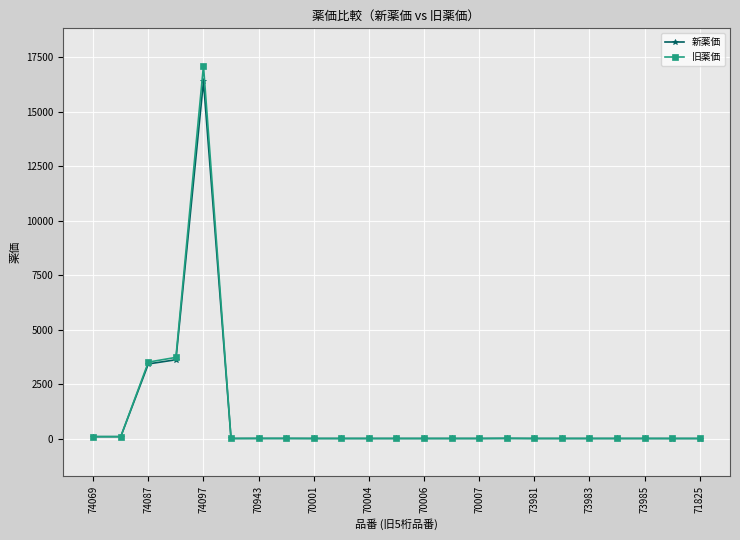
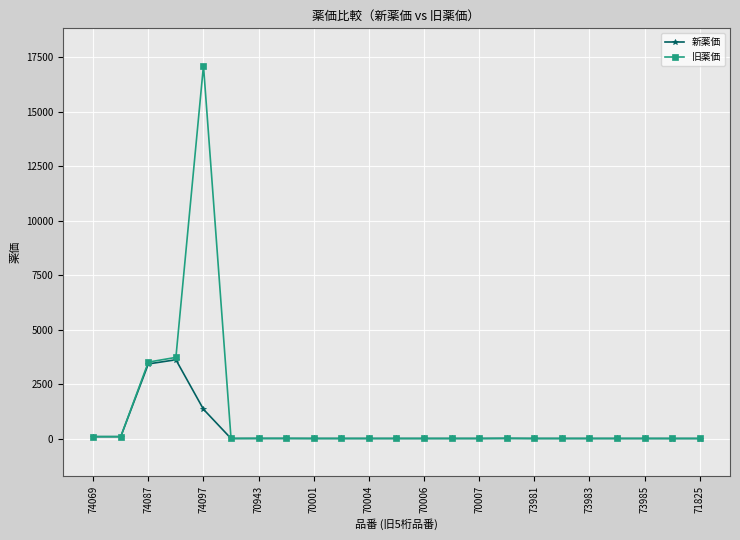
  {
    "新薬価": {
-     "74097": 16400
+     "74097": 1400
    },
    "旧薬価": {
      "74097": 17100
    }
  }
